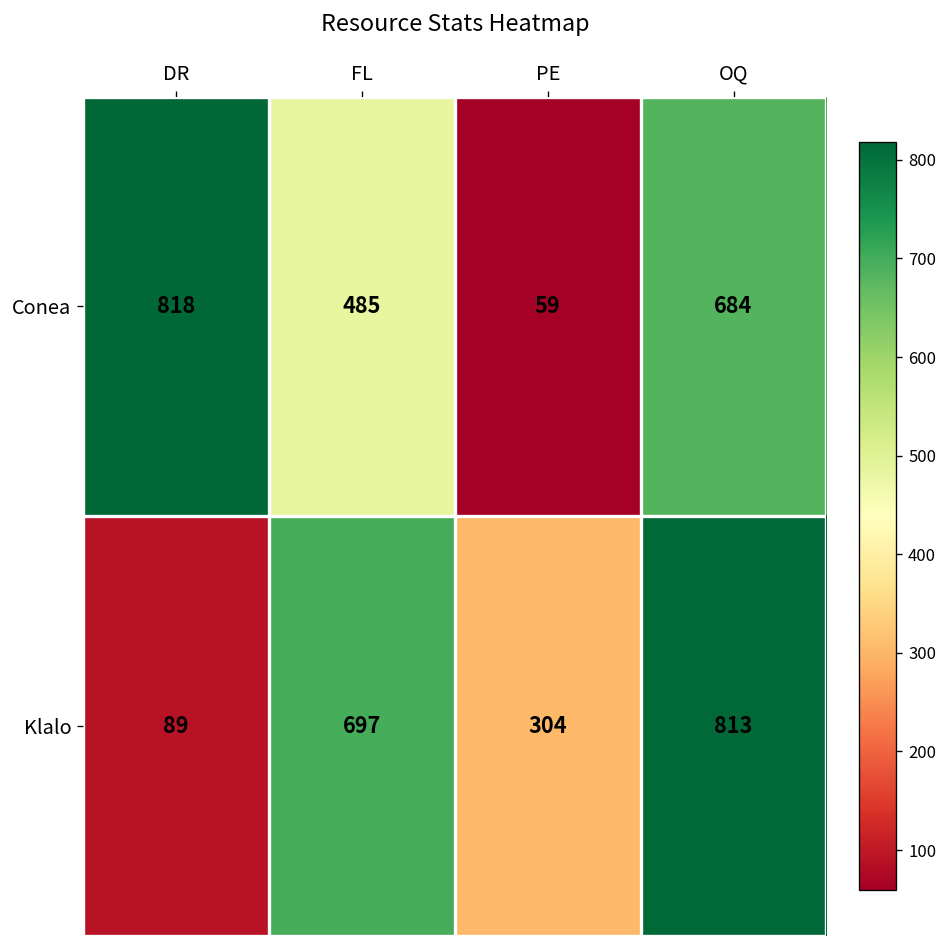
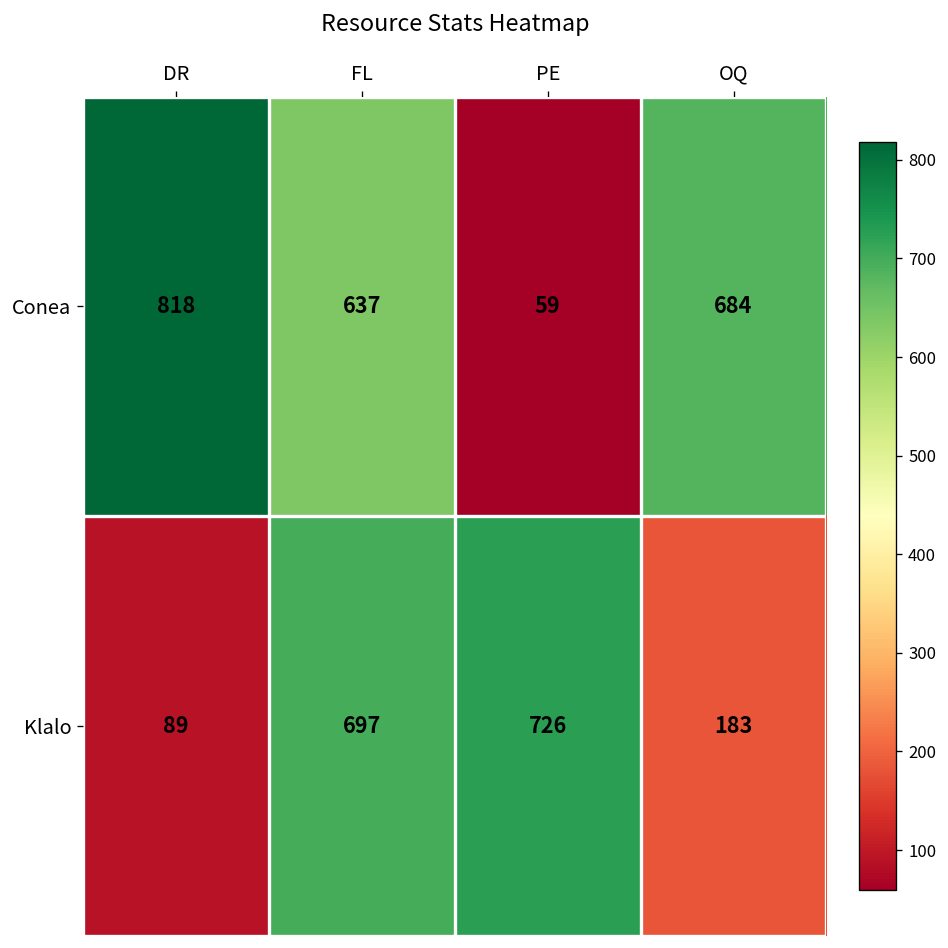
  {
    "Conea": {
      "DR": 818,
-     "FL": 485,
+     "FL": 637,
      "PE": 59,
      "OQ": 684
    },
    "Klalo": {
      "DR": 89,
      "FL": 697,
-     "PE": 304,
-     "OQ": 813
+     "PE": 726,
+     "OQ": 183
    }
  }
